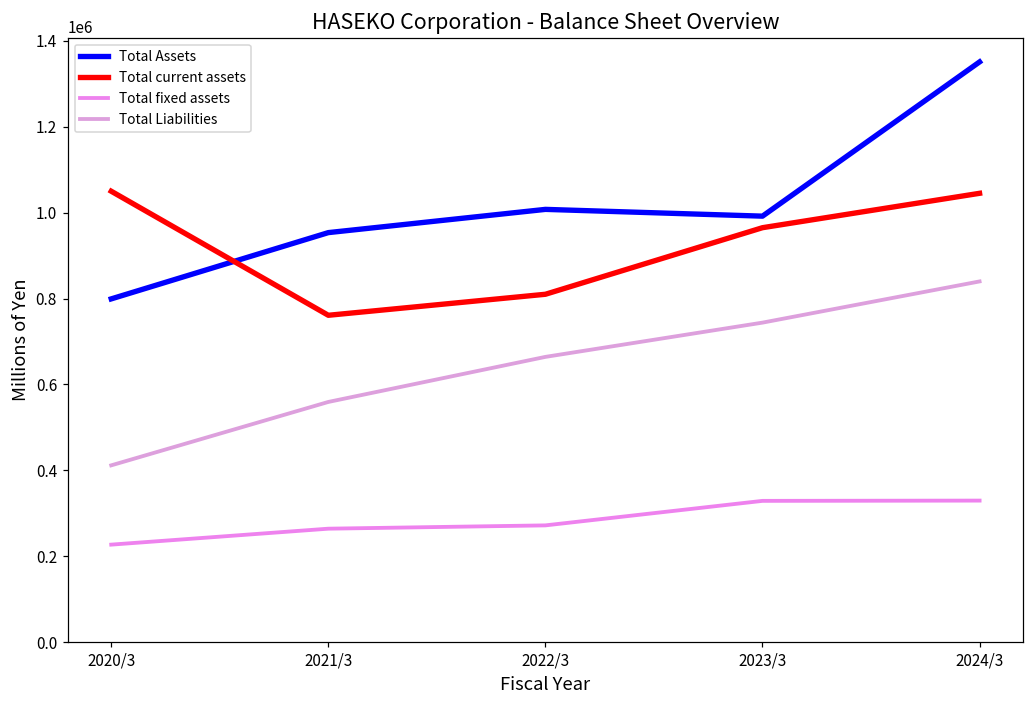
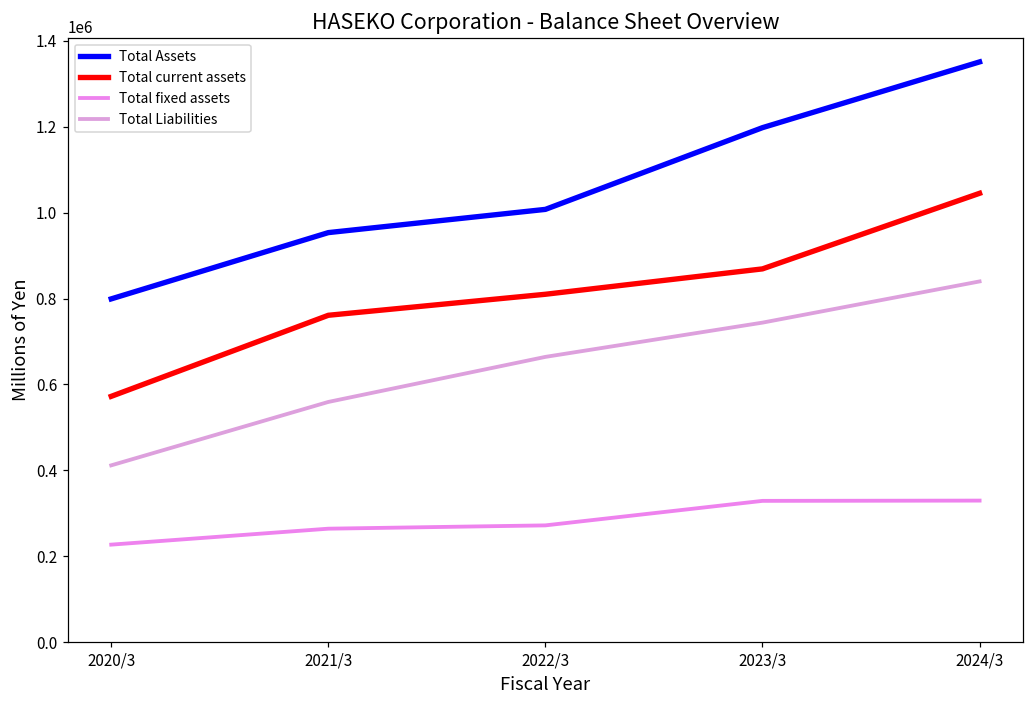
  {
    "Total Assets": {
      "2020/3": 800000,
      "2021/3": 950000,
      "2022/3": 1010000,
-     "2023/3": 990000,
+     "2023/3": 1200000,
      "2024/3": 1350000
    },
    "Total current assets": {
-     "2020/3": 1050000,
+     "2020/3": 570000,
      "2021/3": 760000,
      "2022/3": 810000,
-     "2023/3": 970000,
+     "2023/3": 870000,
      "2024/3": 1050000
    }
  }
